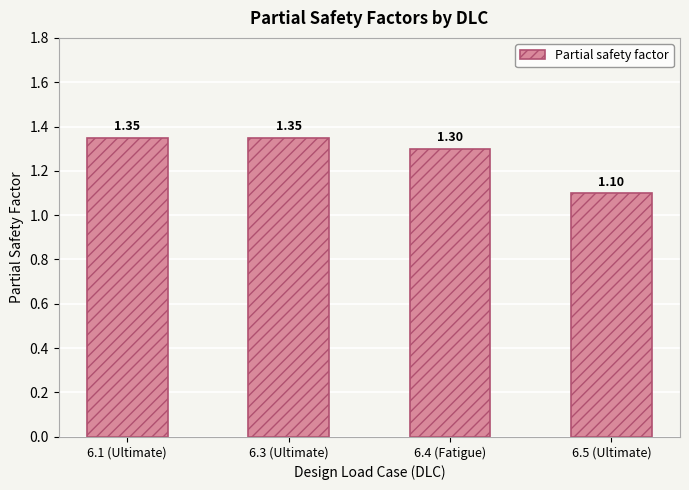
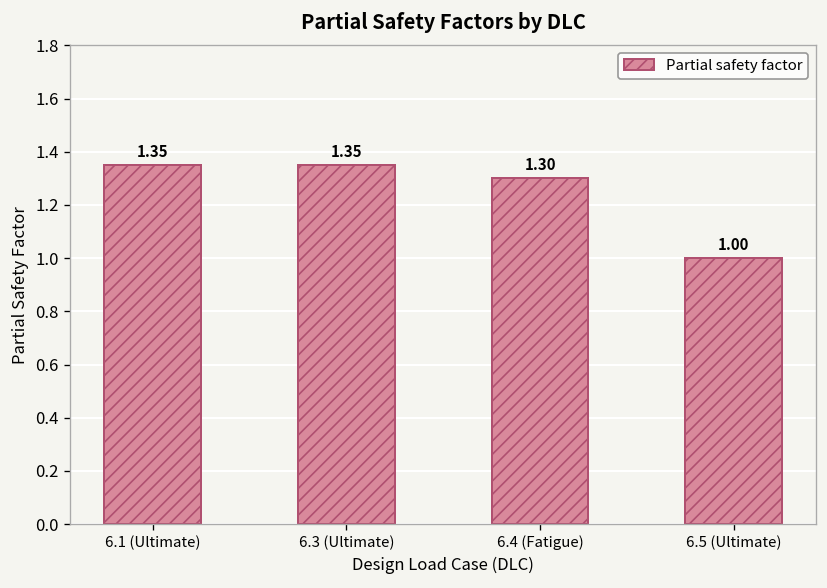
  {
    "6.1 (Ultimate)": 1.35,
    "6.3 (Ultimate)": 1.35,
    "6.4 (Fatigue)": 1.30,
-   "6.5 (Ultimate)": 1.10
+   "6.5 (Ultimate)": 1.00
  }
